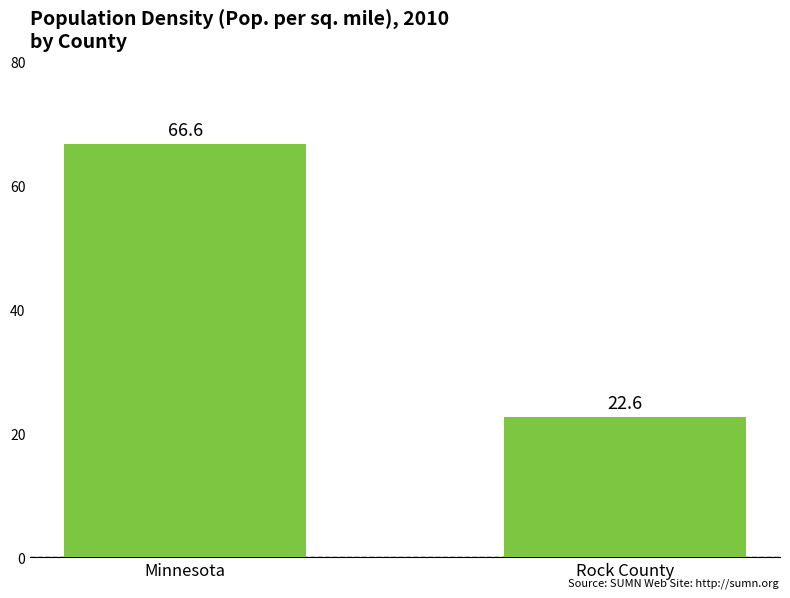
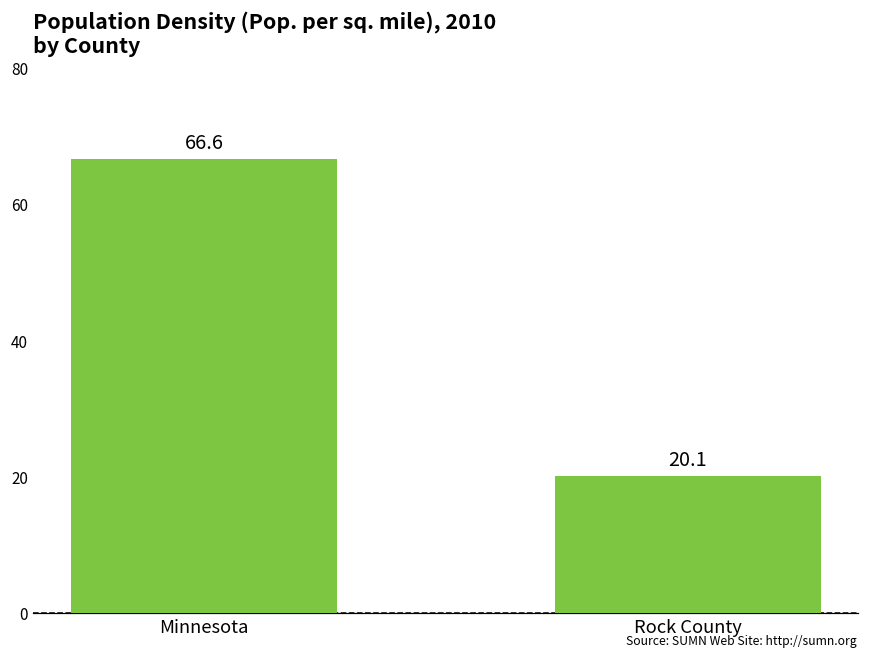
  {
    "Minnesota": 66.6,
-   "Rock County": 22.6
+   "Rock County": 20.1
  }
